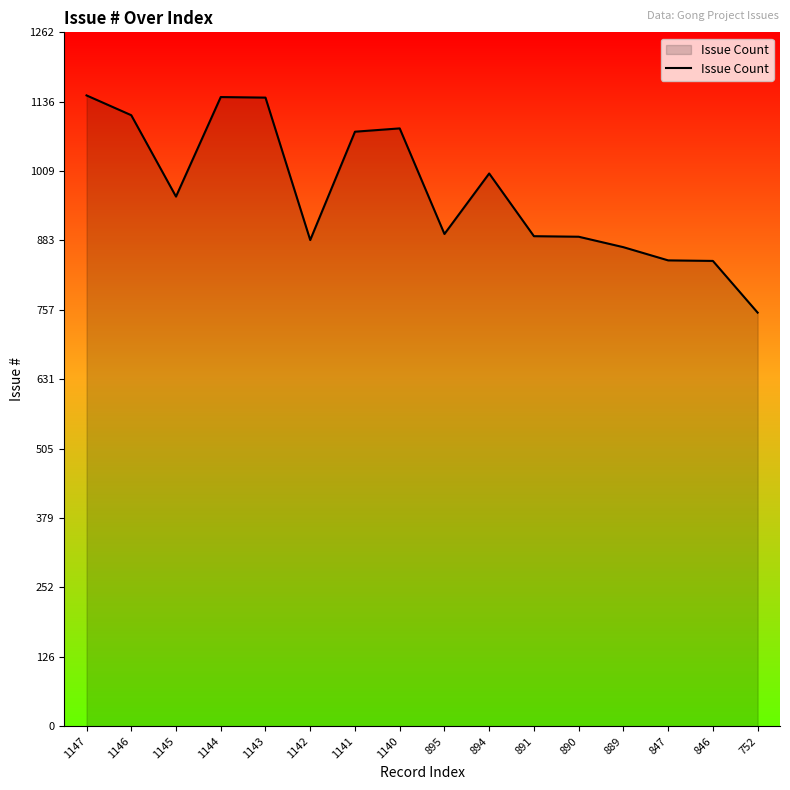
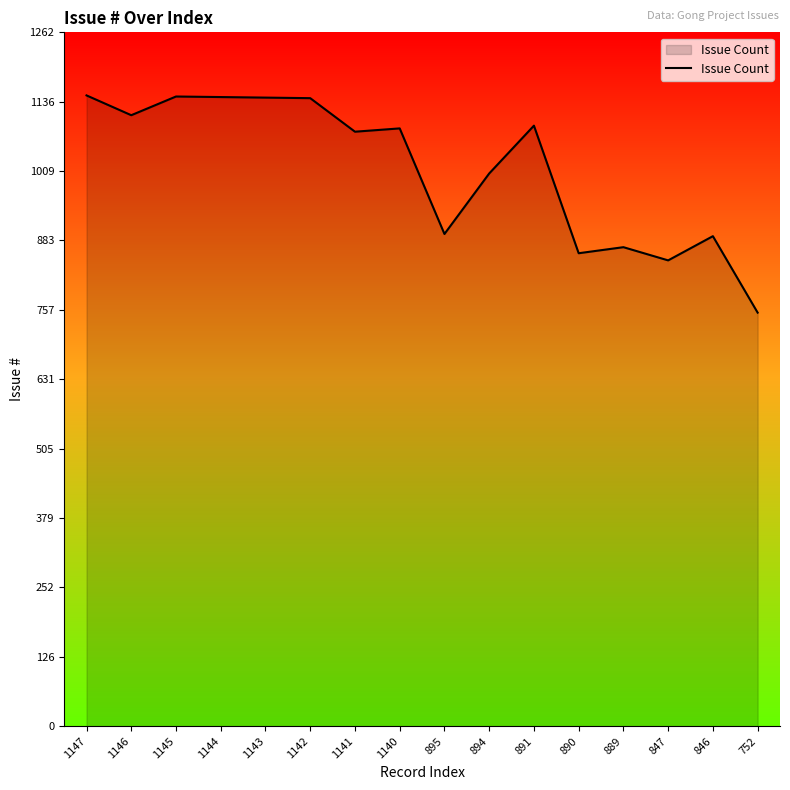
  {
    "1147": 1150,
    "1146": 1110,
-   "1145": 960,
+   "1145": 1150,
    "1144": 1140,
    "1143": 1140,
-   "1142": 880,
+   "1142": 1140,
    "1141": 1080,
    "1140": 1090,
    "895": 900,
    "894": 1010,
-   "891": 890,
-   "890": 890,
+   "891": 1090,
+   "890": 860,
    "889": 870,
    "847": 850,
-   "846": 850,
+   "846": 890,
    "752": 750
  }
